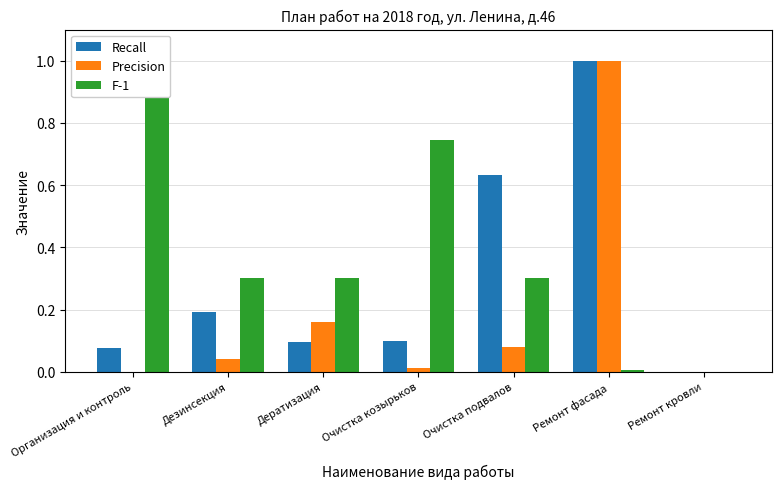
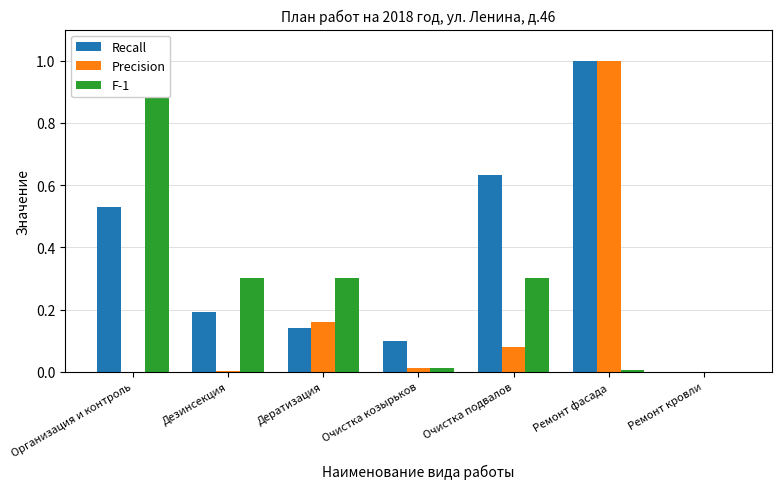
  {
    "Recall": {
-     "Организация и контроль": 0.08,
+     "Организация и контроль": 0.53,
      "Дезинсекция": 0.19,
-     "Дератизация": 0.09,
+     "Дератизация": 0.14,
      "Очистка козырьков": 0.10,
      "Очистка подвалов": 0.63,
      "Ремонт фасада": 1.00,
      "Ремонт кровли": 0.00
    },
    "Precision": {
-     "Дезинсекция": 0.04,
+     "Дезинсекция": 0.00,
      "Дератизация": 0.16,
      "Очистка козырьков": 0.01,
      "Очистка подвалов": 0.08,
      "Ремонт фасада": 1.00,
      "Ремонт кровли": 0.00
    },
    "F-1": {
      "Дезинсекция": 0.30,
      "Дератизация": 0.30,
-     "Очистка козырьков": 0.75,
+     "Очистка козырьков": 0.01,
      "Очистка подвалов": 0.30,
      "Ремонт кровли": 0.00
    }
  }
